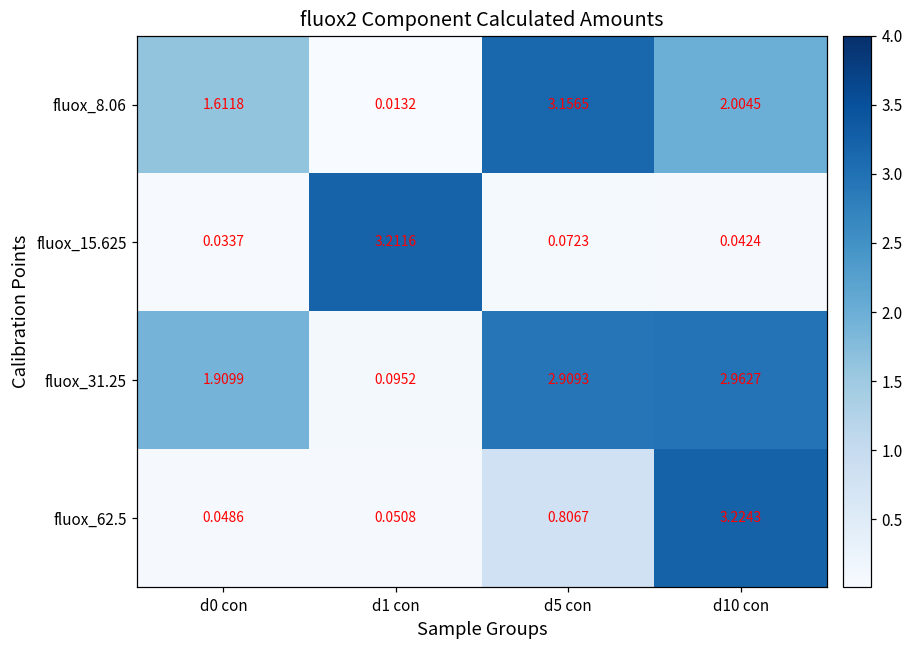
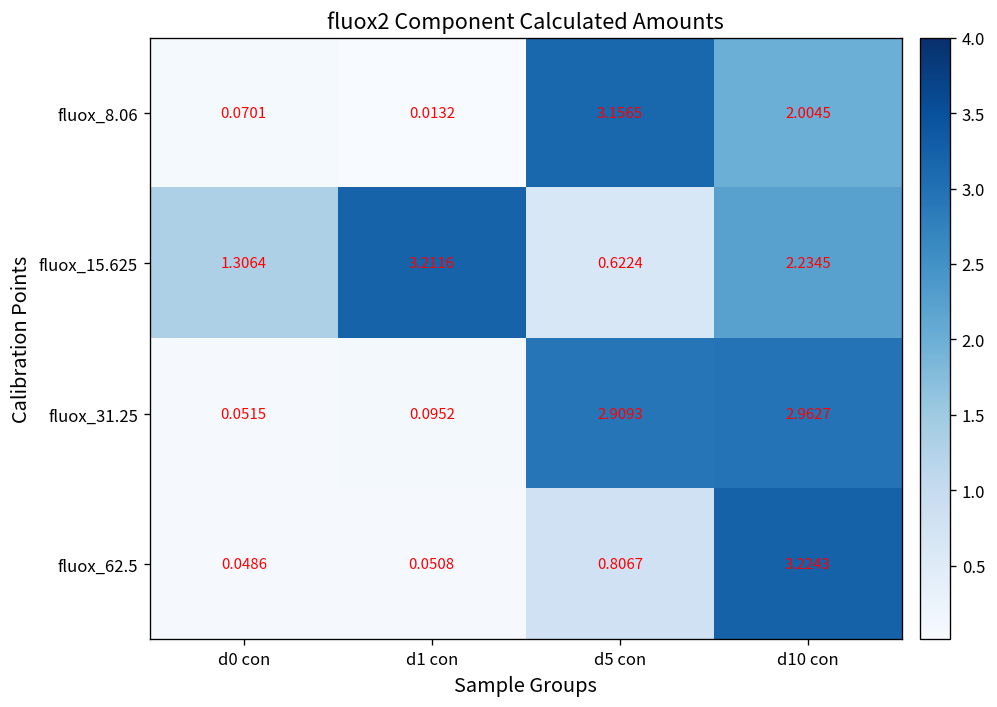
  {
    "fluox_8.06": {
-     "d0 con": 1.6118,
+     "d0 con": 0.0701,
      "d1 con": 0.0132,
      "d5 con": 3.1565,
      "d10 con": 2.0045
    },
    "fluox_15.625": {
-     "d0 con": 0.0337,
+     "d0 con": 1.3064,
      "d1 con": 3.2116,
-     "d5 con": 0.0723,
-     "d10 con": 0.0424
+     "d5 con": 0.6224,
+     "d10 con": 2.2345
    },
    "fluox_31.25": {
-     "d0 con": 1.9099,
+     "d0 con": 0.0515,
      "d1 con": 0.0952,
      "d5 con": 2.9093,
      "d10 con": 2.9627
    },
    "fluox_62.5": {
      "d0 con": 0.0486,
      "d1 con": 0.0508,
      "d5 con": 0.8067,
      "d10 con": 3.2243
    }
  }
